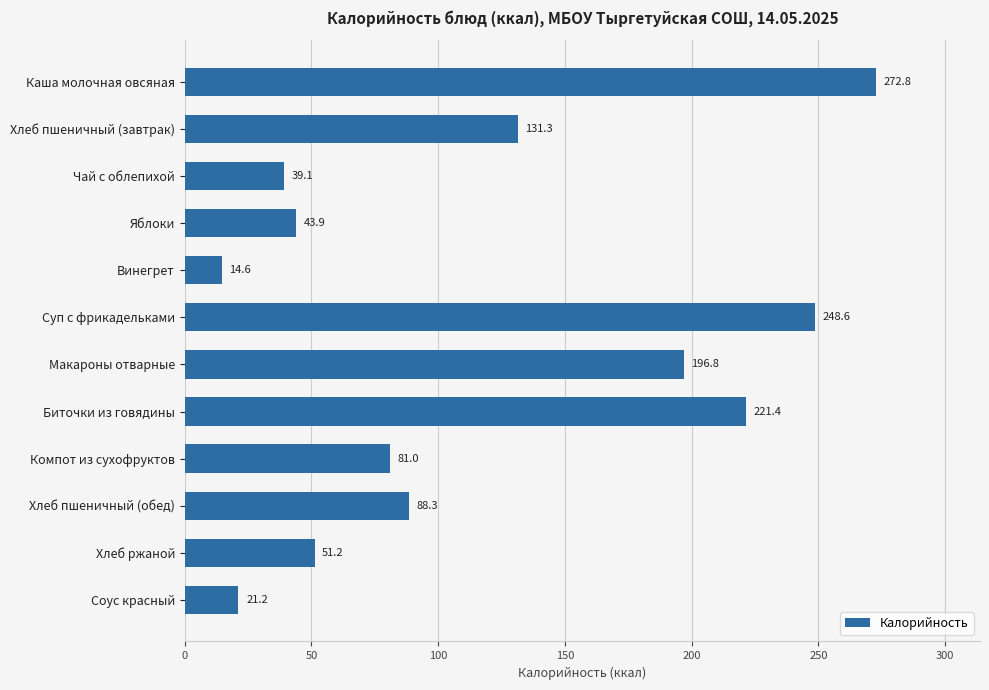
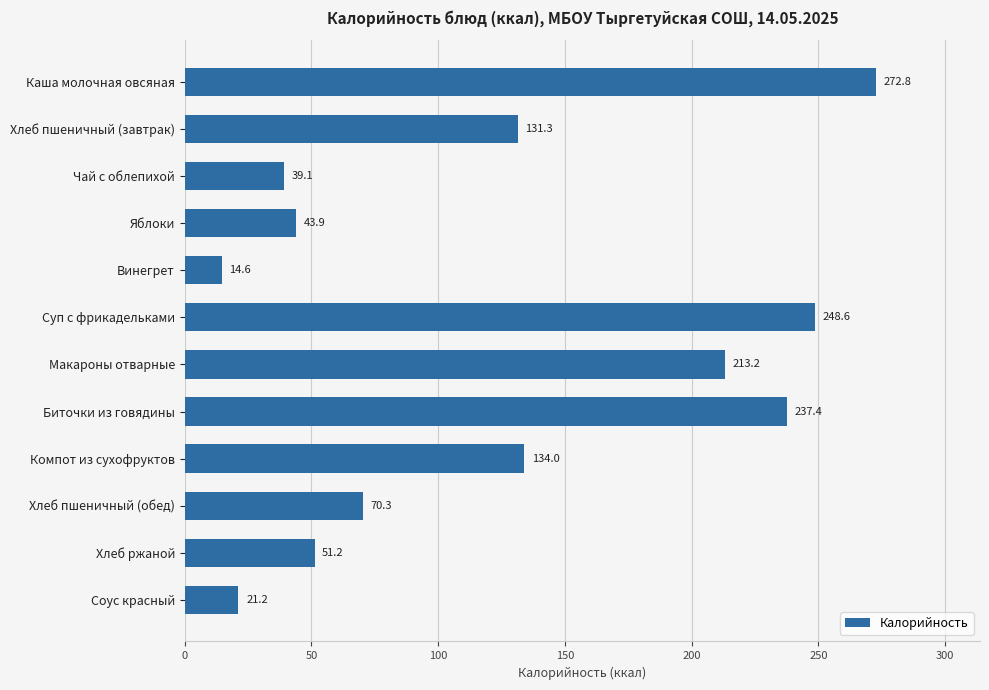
  {
    "Каша молочная овсяная": 272.8,
    "Хлеб пшеничный (завтрак)": 131.3,
    "Чай с облепихой": 39.1,
    "Яблоки": 43.9,
    "Винегрет": 14.6,
    "Суп с фрикадельками": 248.6,
-   "Макароны отварные": 196.8,
-   "Биточки из говядины": 221.4,
-   "Компот из сухофруктов": 81.0,
-   "Хлеб пшеничный (обед)": 88.3,
+   "Макароны отварные": 213.2,
+   "Биточки из говядины": 237.4,
+   "Компот из сухофруктов": 134.0,
+   "Хлеб пшеничный (обед)": 70.3,
    "Хлеб ржаной": 51.2,
    "Соус красный": 21.2
  }
